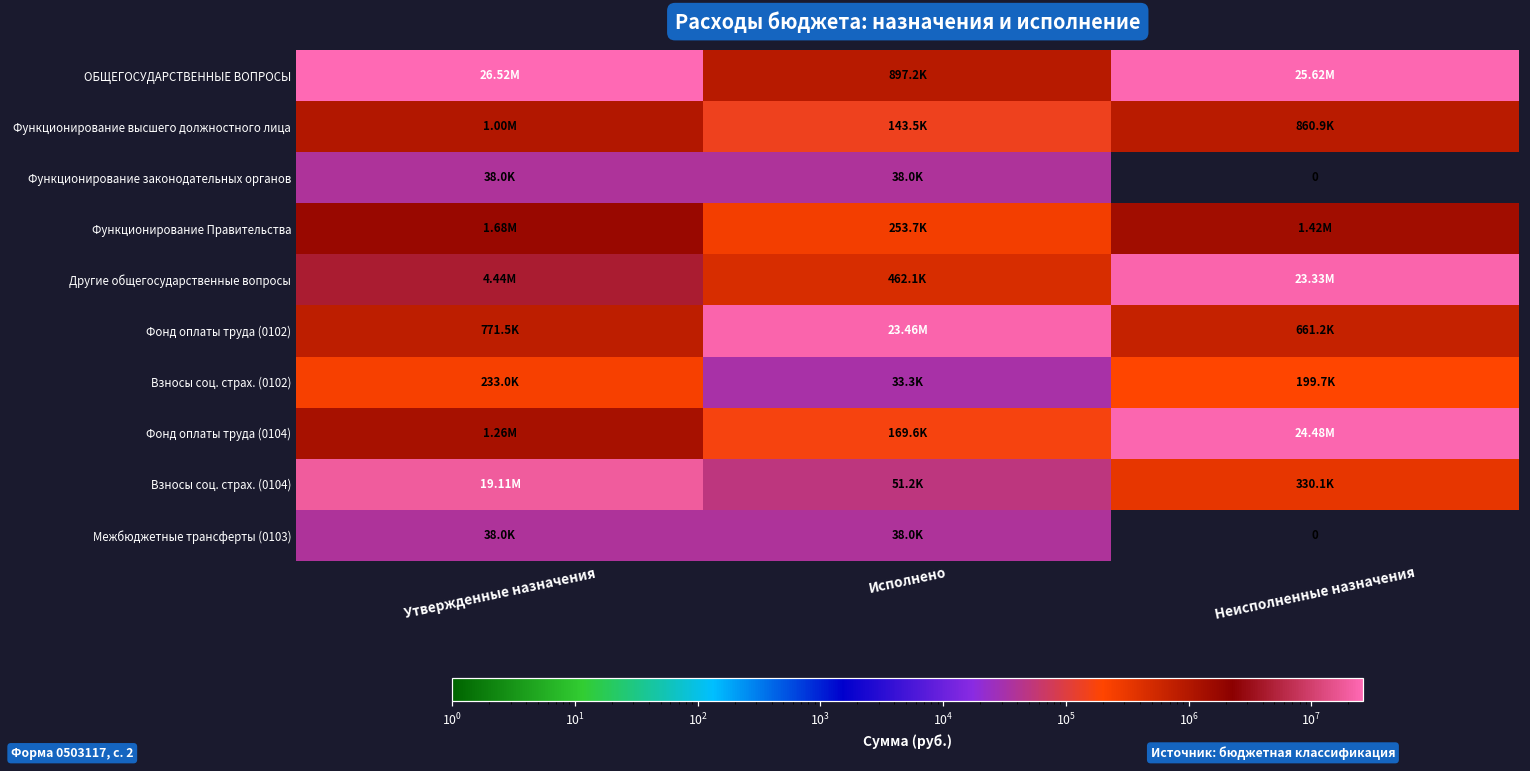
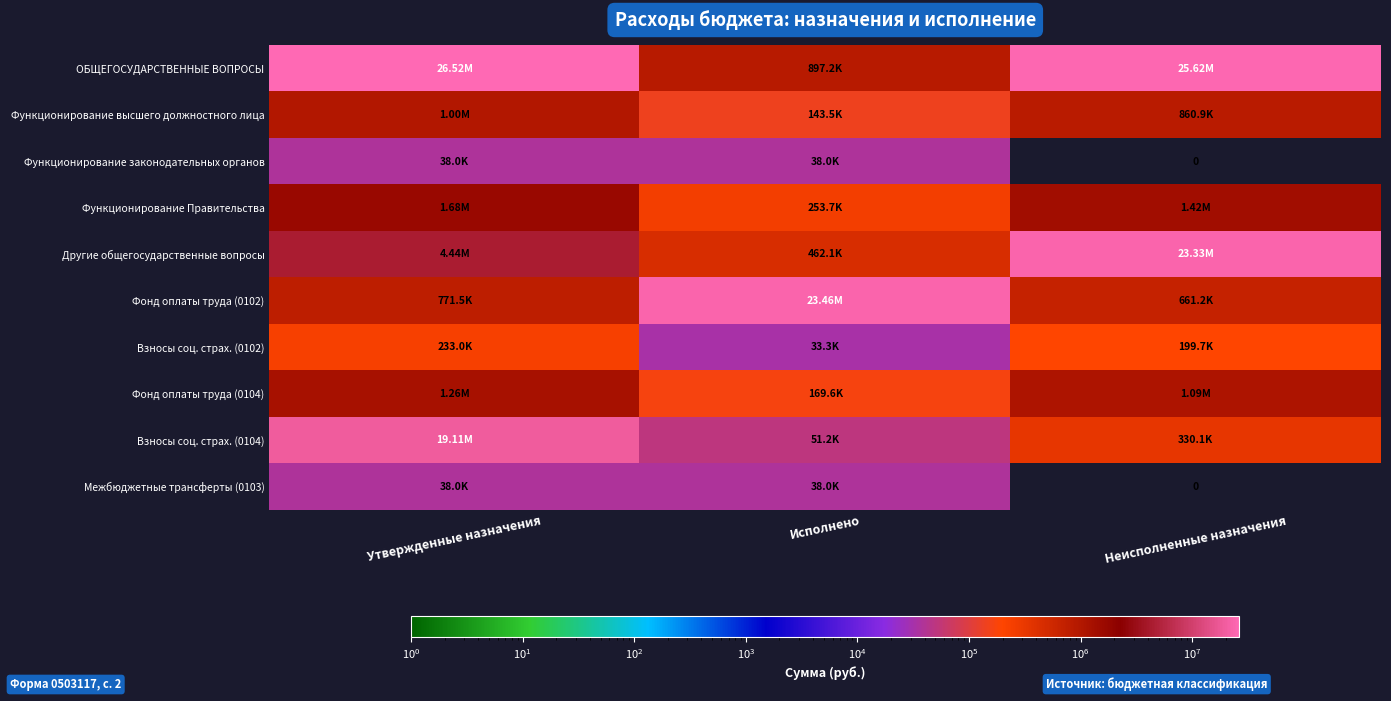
  {
    "ОБЩЕГОСУДАРСТВЕННЫЕ ВОПРОСЫ": {
      "Утвержденные назначения": "26.52M",
      "Исполнено": "897.2K",
      "Неисполненные назначения": "25.62M"
    },
    "Функционирование высшего должностного лица": {
      "Утвержденные назначения": "1.00M",
      "Исполнено": "143.5K",
      "Неисполненные назначения": "860.9K"
    },
    "Функционирование законодательных органов": {
      "Утвержденные назначения": "38.0K",
      "Исполнено": "38.0K"
    },
    "Функционирование Правительства": {
      "Утвержденные назначения": "1.68M",
      "Исполнено": "253.7K",
      "Неисполненные назначения": "1.42M"
    },
    "Другие общегосударственные вопросы": {
      "Утвержденные назначения": "4.44M",
      "Исполнено": "462.1K",
      "Неисполненные назначения": "23.33M"
    },
    "Фонд оплаты труда (0102)": {
      "Утвержденные назначения": "771.5K",
      "Исполнено": "23.46M",
      "Неисполненные назначения": "661.2K"
    },
    "Взносы соц. страх. (0102)": {
      "Утвержденные назначения": "233.0K",
      "Исполнено": "33.3K",
      "Неисполненные назначения": "199.7K"
    },
    "Фонд оплаты труда (0104)": {
      "Утвержденные назначения": "1.26M",
      "Исполнено": "169.6K",
-     "Неисполненные назначения": "24.48M"
+     "Неисполненные назначения": "1.09M"
    },
    "Взносы соц. страх. (0104)": {
      "Утвержденные назначения": "19.11M",
      "Исполнено": "51.2K",
      "Неисполненные назначения": "330.1K"
    },
    "Межбюджетные трансферты (0103)": {
      "Утвержденные назначения": "38.0K",
      "Исполнено": "38.0K"
    }
  }
